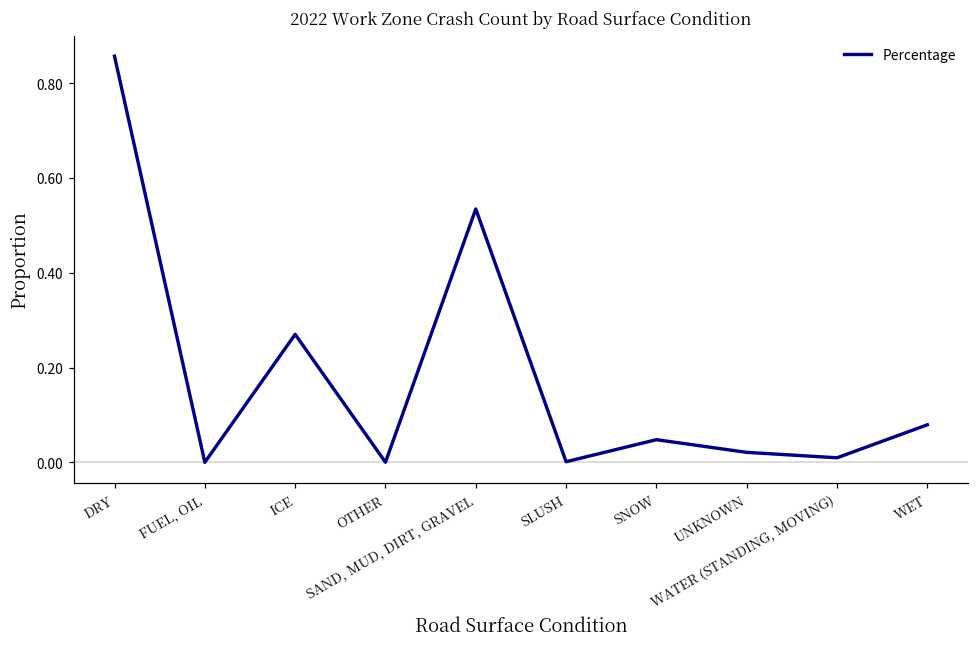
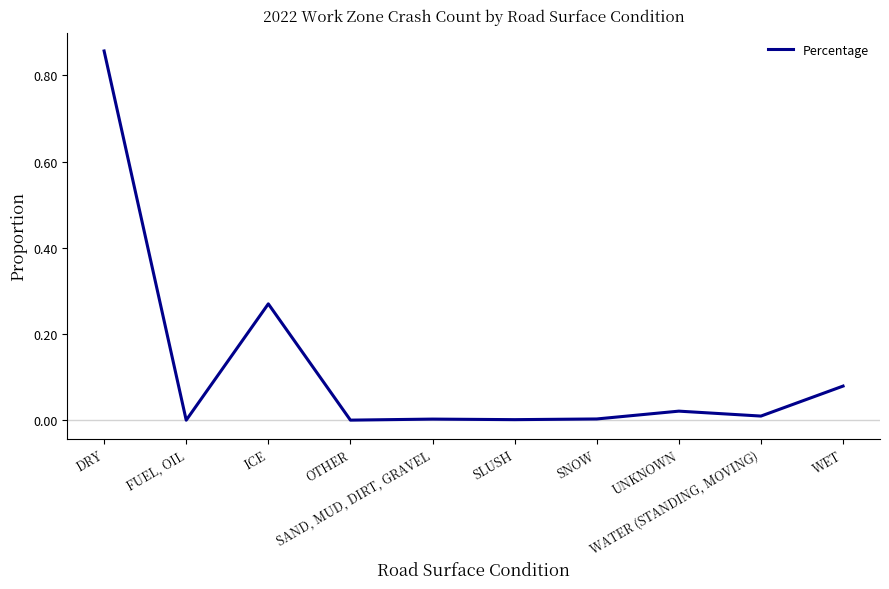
  {
    "DRY": 0.86,
    "FUEL, OIL": 0.00,
    "ICE": 0.27,
    "OTHER": 0.00,
-   "SAND, MUD, DIRT, GRAVEL": 0.53,
+   "SAND, MUD, DIRT, GRAVEL": 0.00,
    "SLUSH": 0.00,
-   "SNOW": 0.05,
+   "SNOW": 0.00,
    "UNKNOWN": 0.02,
    "WATER (STANDING, MOVING)": 0.01,
    "WET": 0.08
  }
